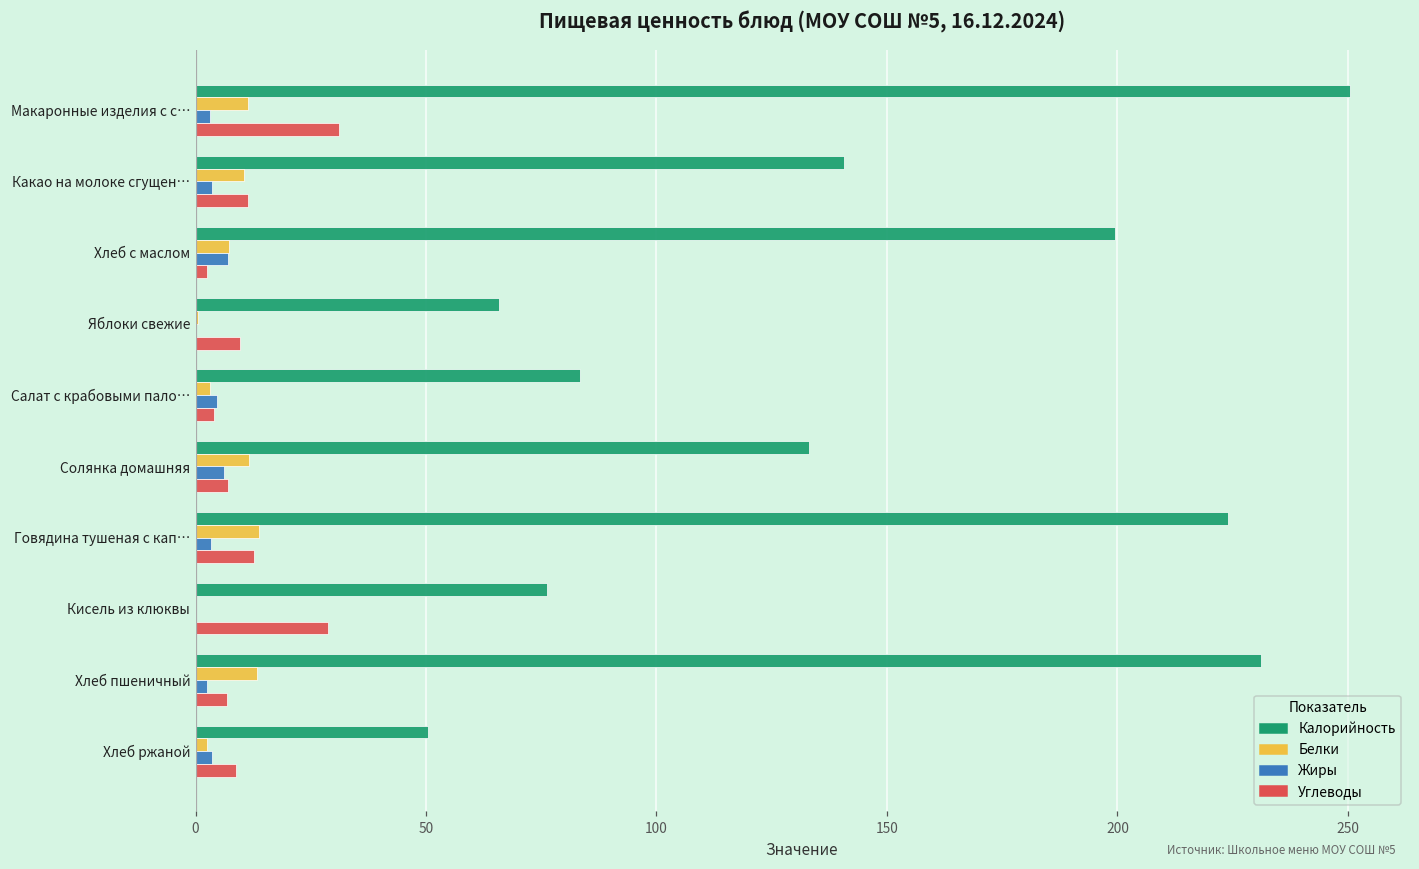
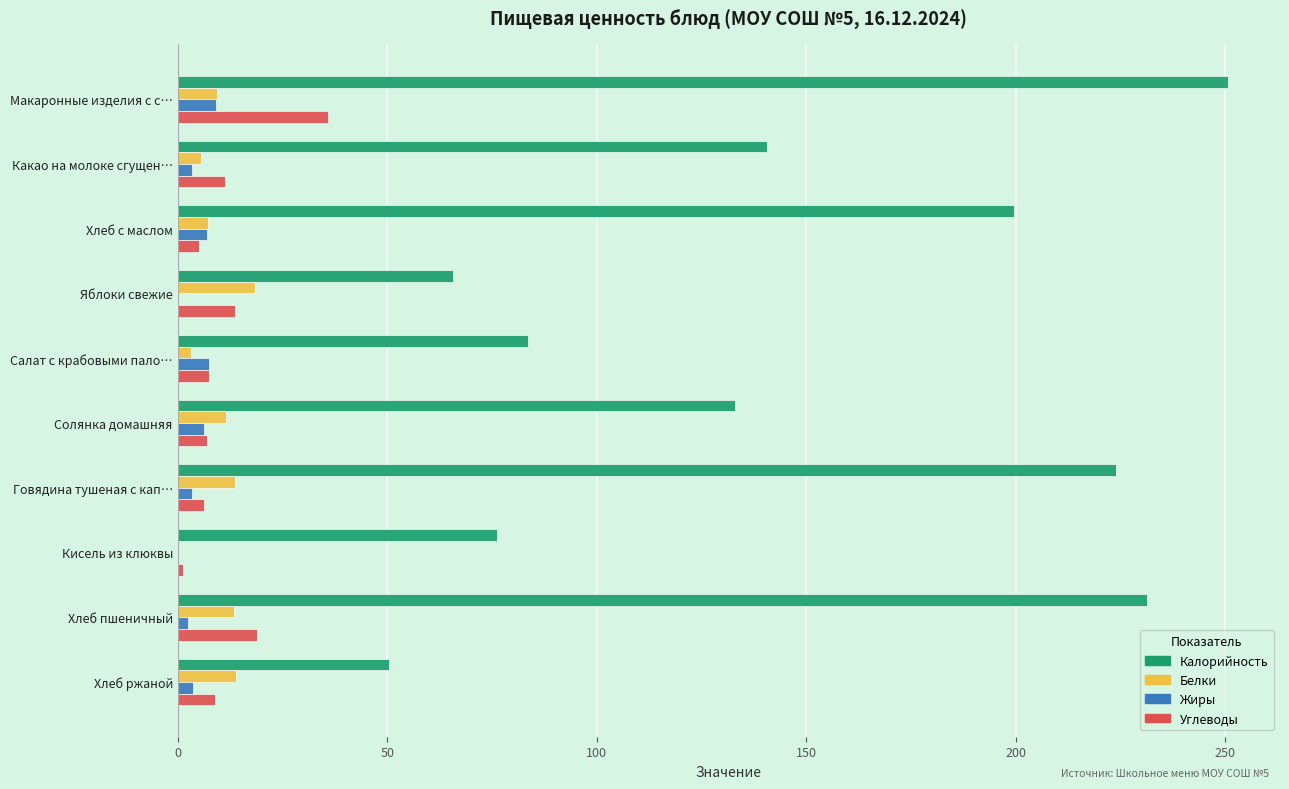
  {
    "Калорийность": {
      "Макаронные изделия с с…": 251,
      "Какао на молоке сгущен…": 141,
      "Хлеб с маслом": 200,
      "Яблоки свежие": 66,
      "Салат с крабовыми пало…": 84,
      "Солянка домашняя": 133,
      "Говядина тушеная с кап…": 224,
      "Кисель из клюквы": 76,
      "Хлеб пшеничный": 231,
      "Хлеб ржаной": 50
    },
    "Белки": {
-     "Макаронные изделия с с…": 11,
-     "Какао на молоке сгущен…": 11,
+     "Макаронные изделия с с…": 9,
+     "Какао на молоке сгущен…": 6,
      "Хлеб с маслом": 7,
-     "Яблоки свежие": 1,
+     "Яблоки свежие": 19,
      "Салат с крабовыми пало…": 3,
      "Солянка домашняя": 12,
      "Говядина тушеная с кап…": 14,
      "Хлеб пшеничный": 13,
-     "Хлеб ржаной": 2
+     "Хлеб ржаной": 14
    },
    "Жиры": {
-     "Макаронные изделия с с…": 3,
+     "Макаронные изделия с с…": 9,
      "Какао на молоке сгущен…": 4,
      "Хлеб с маслом": 7,
      "Яблоки свежие": 0,
-     "Салат с крабовыми пало…": 5,
+     "Салат с крабовыми пало…": 8,
      "Солянка домашняя": 6,
      "Говядина тушеная с кап…": 3,
      "Кисель из клюквы": 0,
      "Хлеб пшеничный": 2,
      "Хлеб ржаной": 4
    },
    "Углеводы": {
-     "Макаронные изделия с с…": 31,
+     "Макаронные изделия с с…": 36,
      "Какао на молоке сгущен…": 11,
-     "Хлеб с маслом": 3,
-     "Яблоки свежие": 10,
-     "Салат с крабовыми пало…": 4,
+     "Хлеб с маслом": 5,
+     "Яблоки свежие": 14,
+     "Салат с крабовыми пало…": 7,
      "Солянка домашняя": 7,
-     "Говядина тушеная с кап…": 13,
-     "Кисель из клюквы": 29,
-     "Хлеб пшеничный": 7,
+     "Говядина тушеная с кап…": 6,
+     "Кисель из клюквы": 1,
+     "Хлеб пшеничный": 19,
      "Хлеб ржаной": 9
    }
  }
